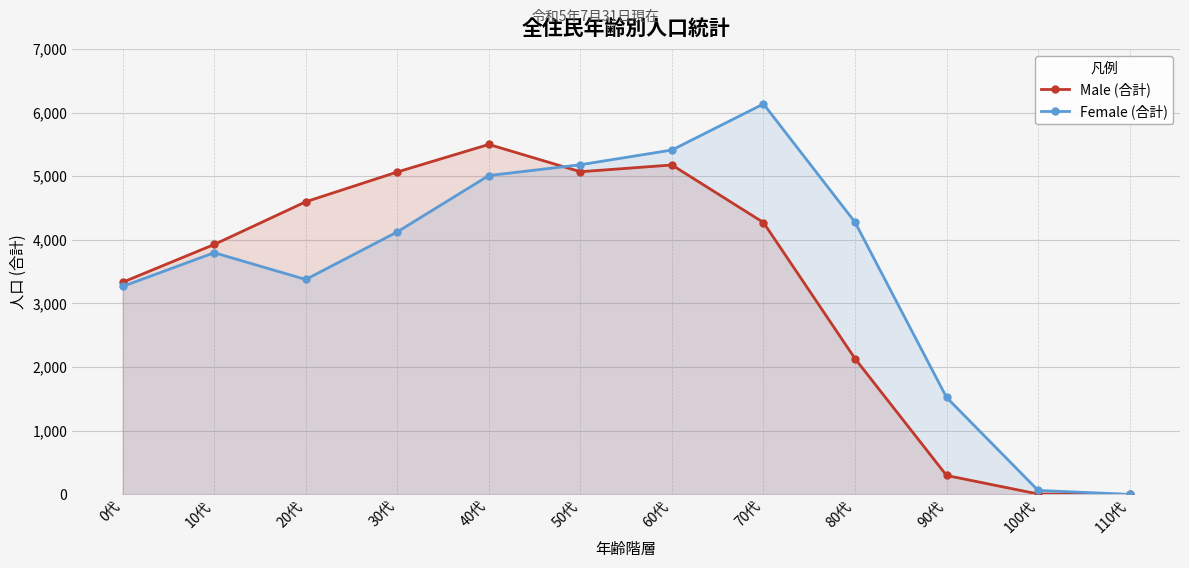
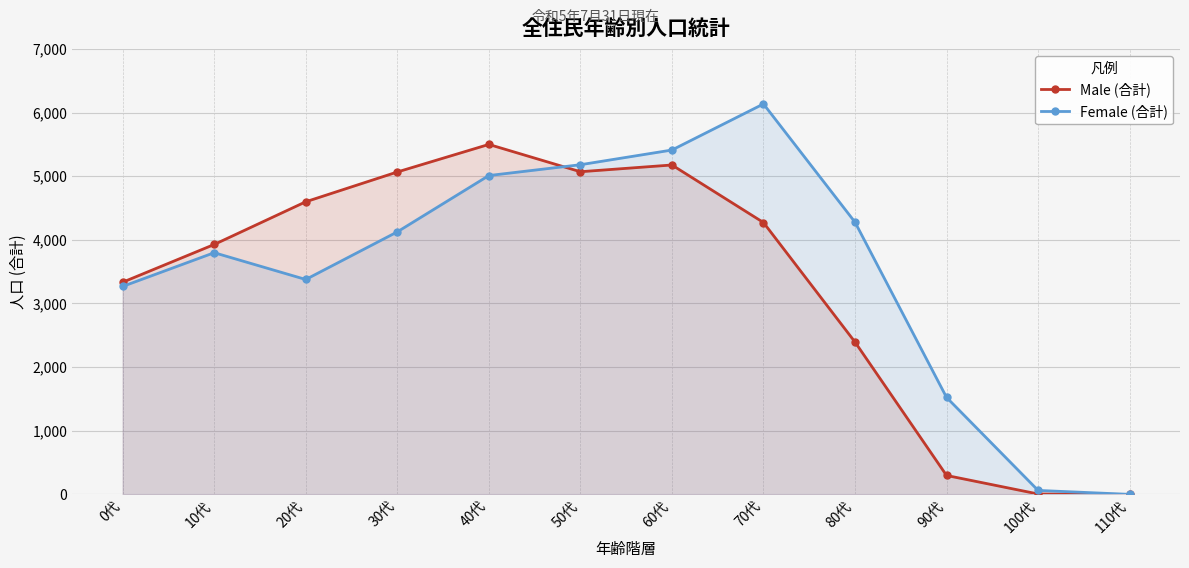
  {
    "Male (合計)": {
      "0代": "3,300",
      "10代": "3,900",
      "20代": "4,600",
      "30代": "5,100",
      "40代": "5,500",
      "50代": "5,100",
      "60代": "5,200",
      "70代": "4,300",
-     "80代": "2,100",
+     "80代": "2,400",
      "90代": "300",
      "100代": "0"
    },
    "Female (合計)": {
      "0代": "3,300",
      "10代": "3,800",
      "20代": "3,400",
      "30代": "4,100",
      "40代": "5,000",
      "50代": "5,200",
      "60代": "5,400",
      "70代": "6,100",
      "80代": "4,300",
      "90代": "1,500",
      "100代": "100"
    }
  }
